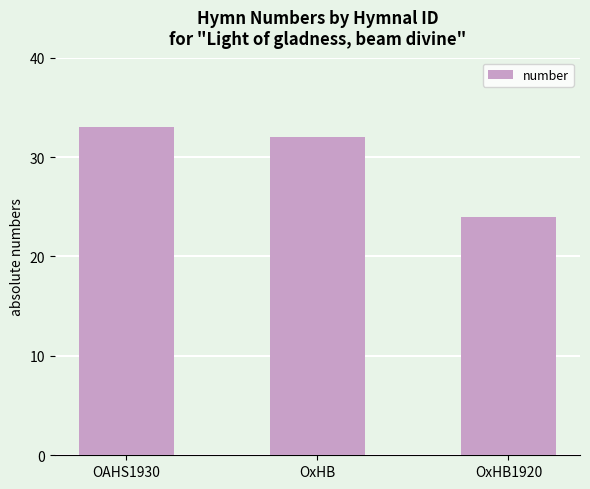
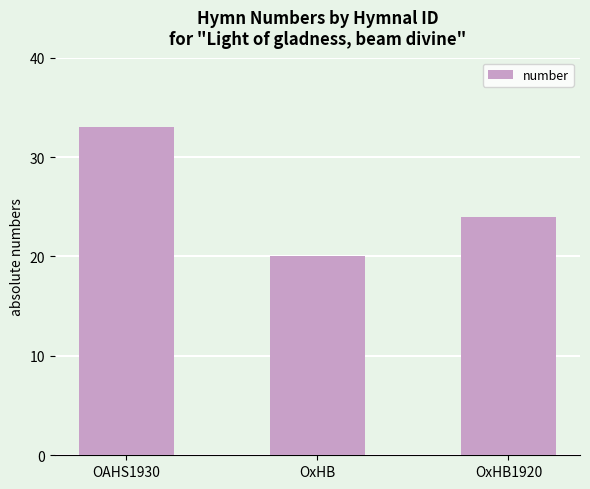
  {
    "OAHS1930": 33,
-   "OxHB": 32,
+   "OxHB": 20,
    "OxHB1920": 24
  }
